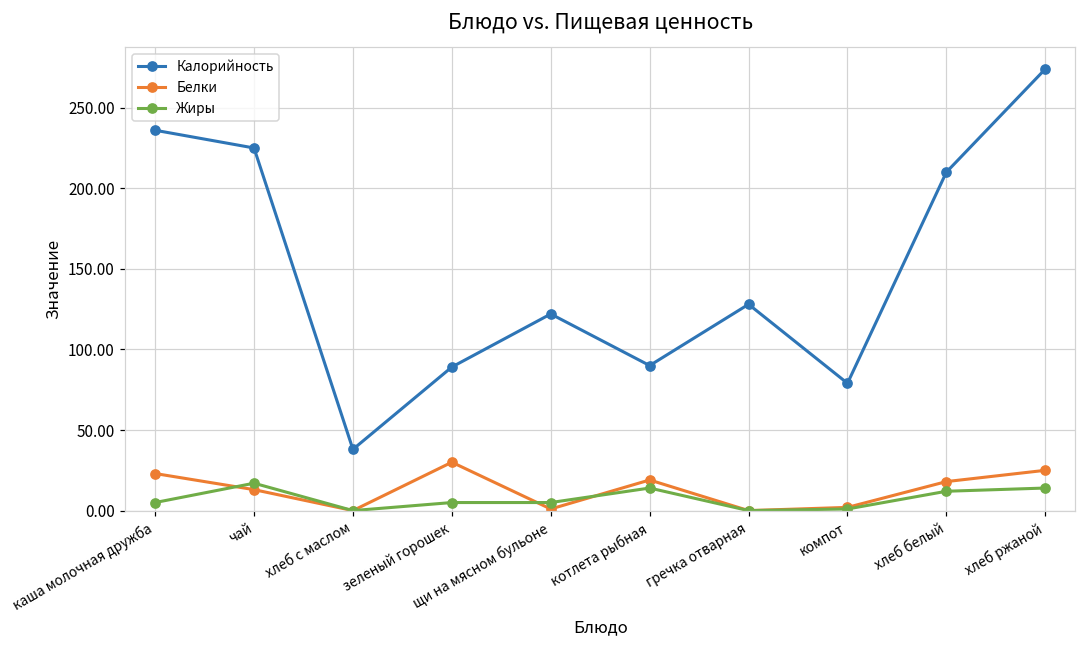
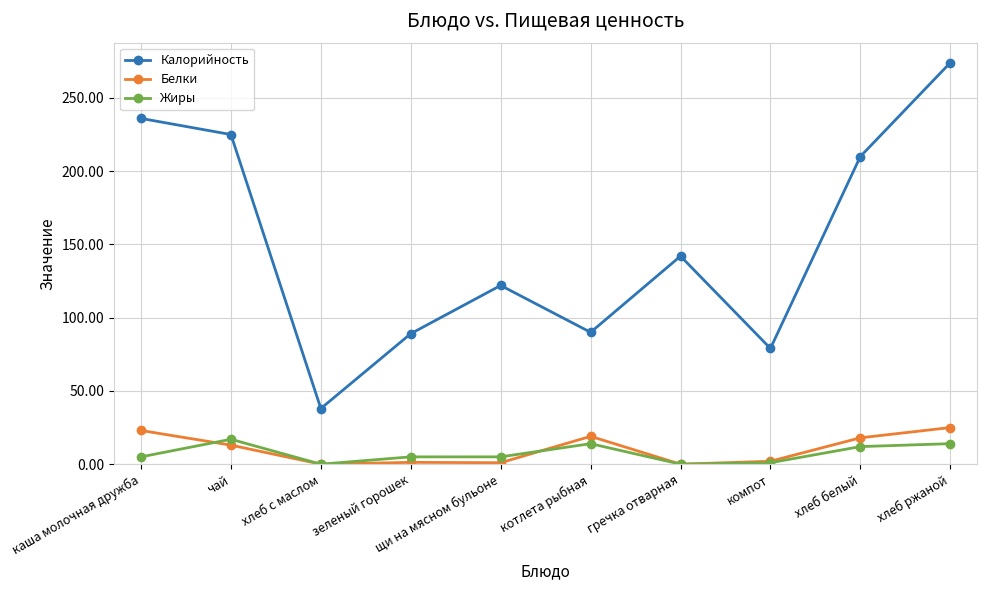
  {
    "Калорийность": {
      "каша молочная дружба": 236,
      "чай": 225,
      "хлеб с маслом": 38,
      "зеленый горошек": 89,
      "щи на мясном бульоне": 122,
      "котлета рыбная": 90,
-     "гречка отварная": 128,
+     "гречка отварная": 142,
      "компот": 79,
      "хлеб белый": 210,
      "хлеб ржаной": 274
    },
    "Белки": {
      "каша молочная дружба": 23,
      "чай": 13,
-     "зеленый горошек": 30,
+     "зеленый горошек": 1,
      "щи на мясном бульоне": 1,
      "котлета рыбная": 19,
      "хлеб белый": 18,
      "хлеб ржаной": 25
    },
    "Жиры": {
      "каша молочная дружба": 5,
      "чай": 17,
      "зеленый горошек": 5,
      "щи на мясном бульоне": 5,
      "котлета рыбная": 14,
      "хлеб белый": 12,
      "хлеб ржаной": 14
    }
  }
